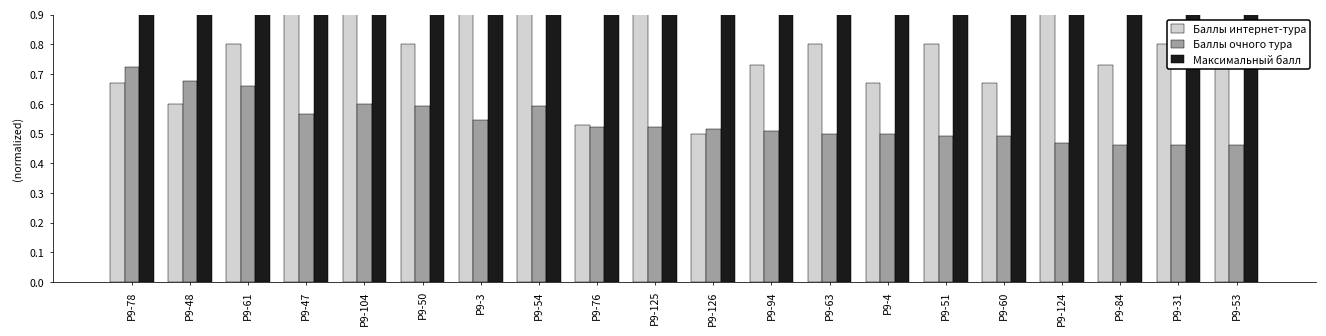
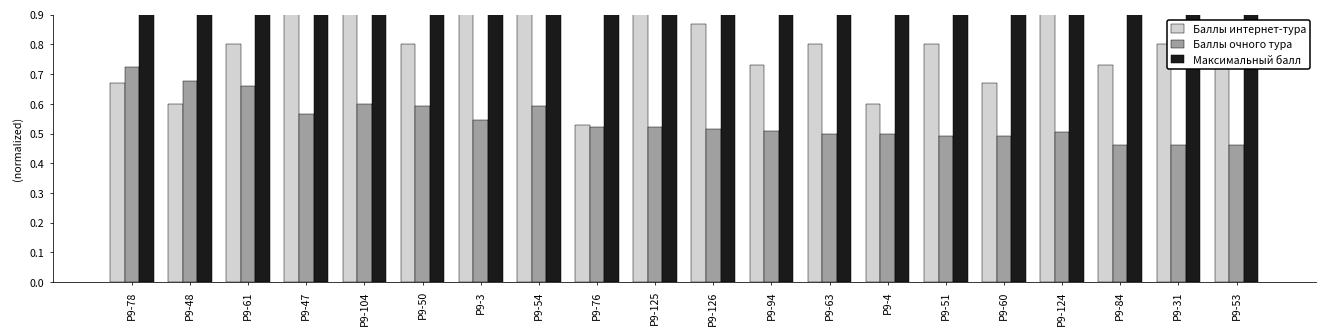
  {
    "Баллы интернет-тура": {
      "Р9-78": 0.67,
      "Р9-48": 0.60,
      "Р9-61": 0.80,
      "Р9-50": 0.80,
      "Р9-76": 0.53,
-     "Р9-126": 0.50,
+     "Р9-126": 0.87,
      "Р9-94": 0.73,
      "Р9-63": 0.80,
-     "Р9-4": 0.67,
+     "Р9-4": 0.60,
      "Р9-51": 0.80,
      "Р9-60": 0.67,
      "Р9-84": 0.73,
      "Р9-31": 0.80
    },
    "Баллы очного тура": {
      "Р9-78": 0.72,
      "Р9-48": 0.68,
      "Р9-61": 0.66,
      "Р9-47": 0.57,
      "Р9-104": 0.60,
      "Р9-50": 0.59,
      "Р9-3": 0.55,
      "Р9-54": 0.59,
      "Р9-76": 0.52,
      "Р9-125": 0.52,
      "Р9-126": 0.52,
      "Р9-94": 0.51,
      "Р9-63": 0.50,
      "Р9-4": 0.50,
      "Р9-51": 0.49,
      "Р9-60": 0.49,
-     "Р9-124": 0.47,
+     "Р9-124": 0.51,
      "Р9-84": 0.46,
      "Р9-31": 0.46,
      "Р9-53": 0.46
    }
  }
